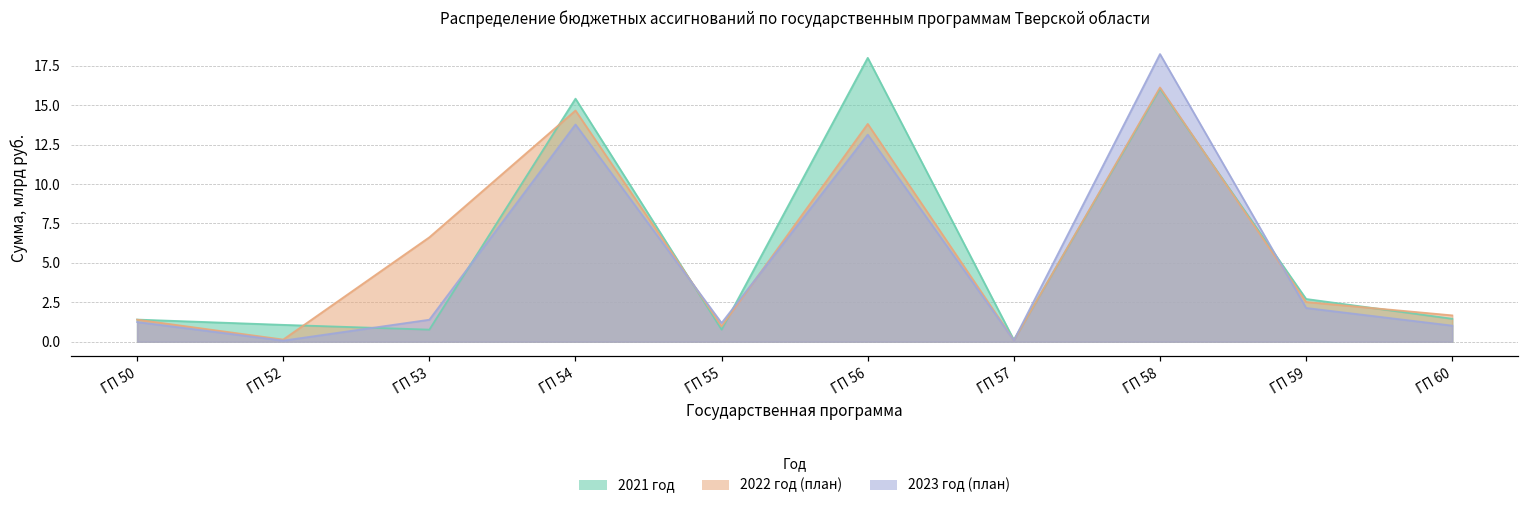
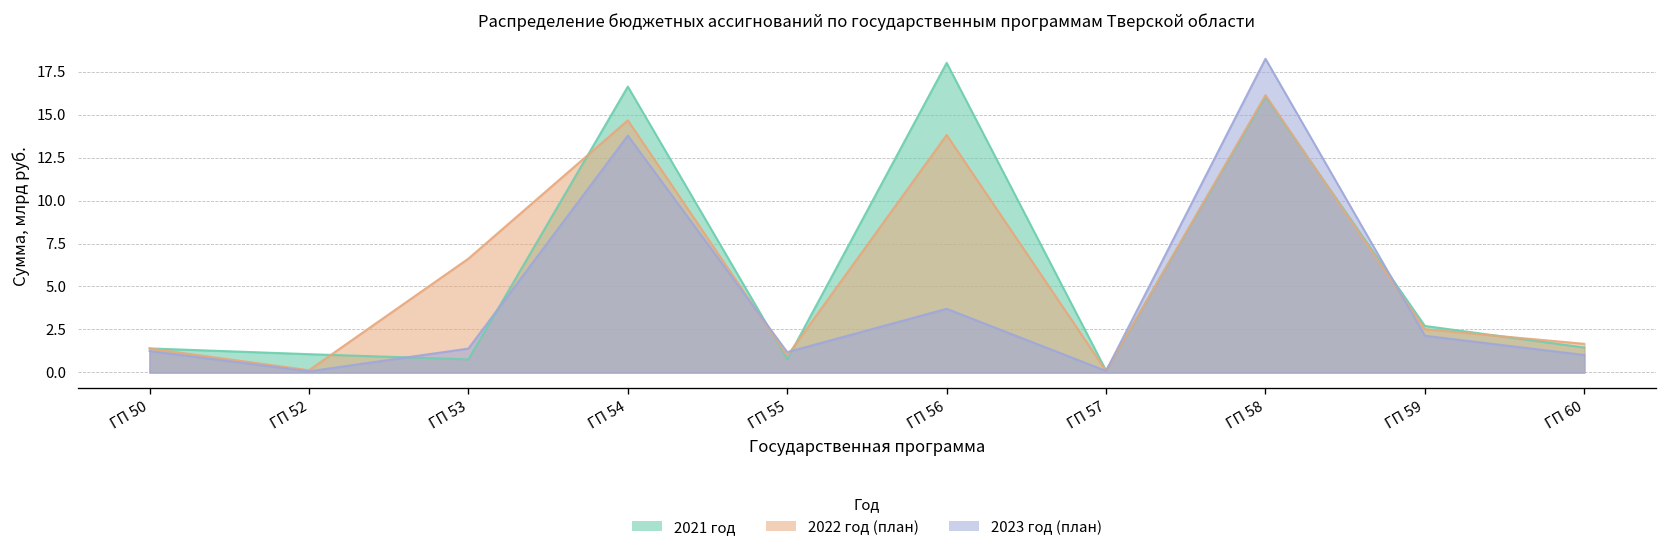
  {
    "2021 год": {
      "ГП 52": 1.1,
      "ГП 53": 0.8,
-     "ГП 54": 15.4,
+     "ГП 54": 16.6,
      "ГП 55": 0.8,
      "ГП 56": 18.0,
      "ГП 59": 2.7,
      "ГП 60": 1.5
    },
    "2022 год (план)": {
      "ГП 53": 6.6,
      "ГП 54": 14.7,
      "ГП 55": 1.0,
      "ГП 56": 13.8,
      "ГП 59": 2.5,
      "ГП 60": 1.7
    },
    "2023 год (план)": {
      "ГП 53": 1.4,
      "ГП 54": 13.8,
      "ГП 55": 1.2,
-     "ГП 56": 13.1,
+     "ГП 56": 3.7,
      "ГП 58": 18.2,
      "ГП 59": 2.1,
      "ГП 60": 1.0
    }
  }
